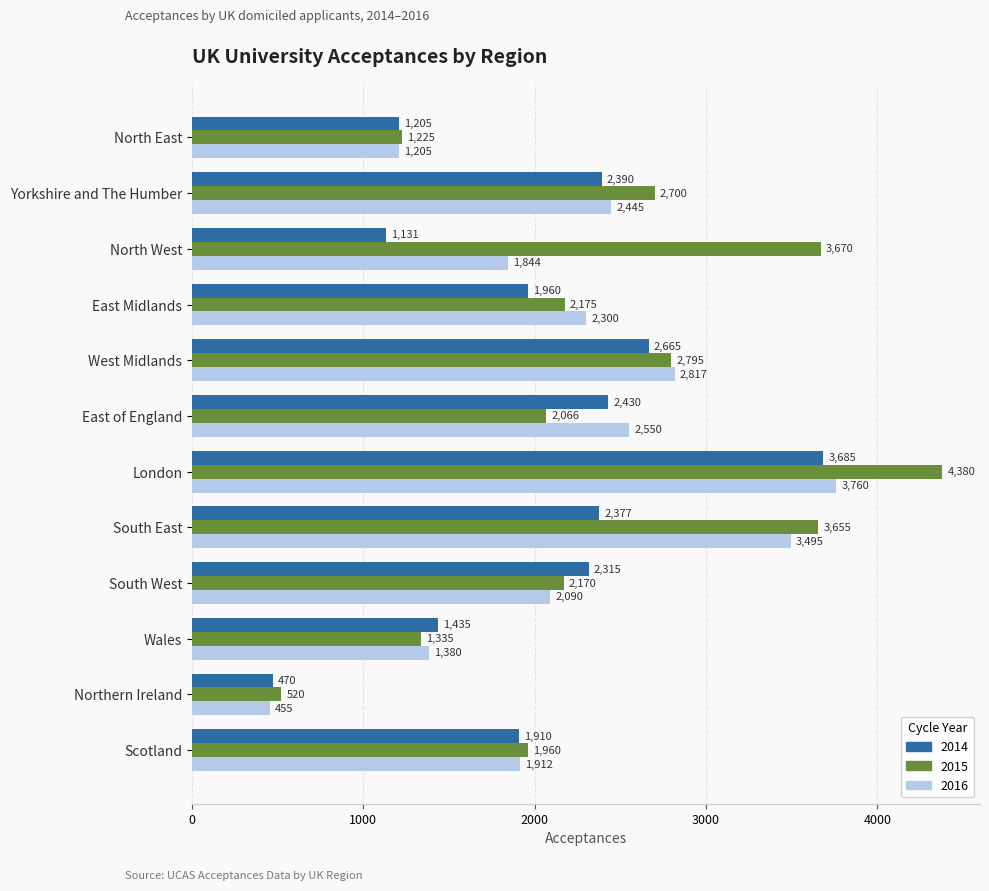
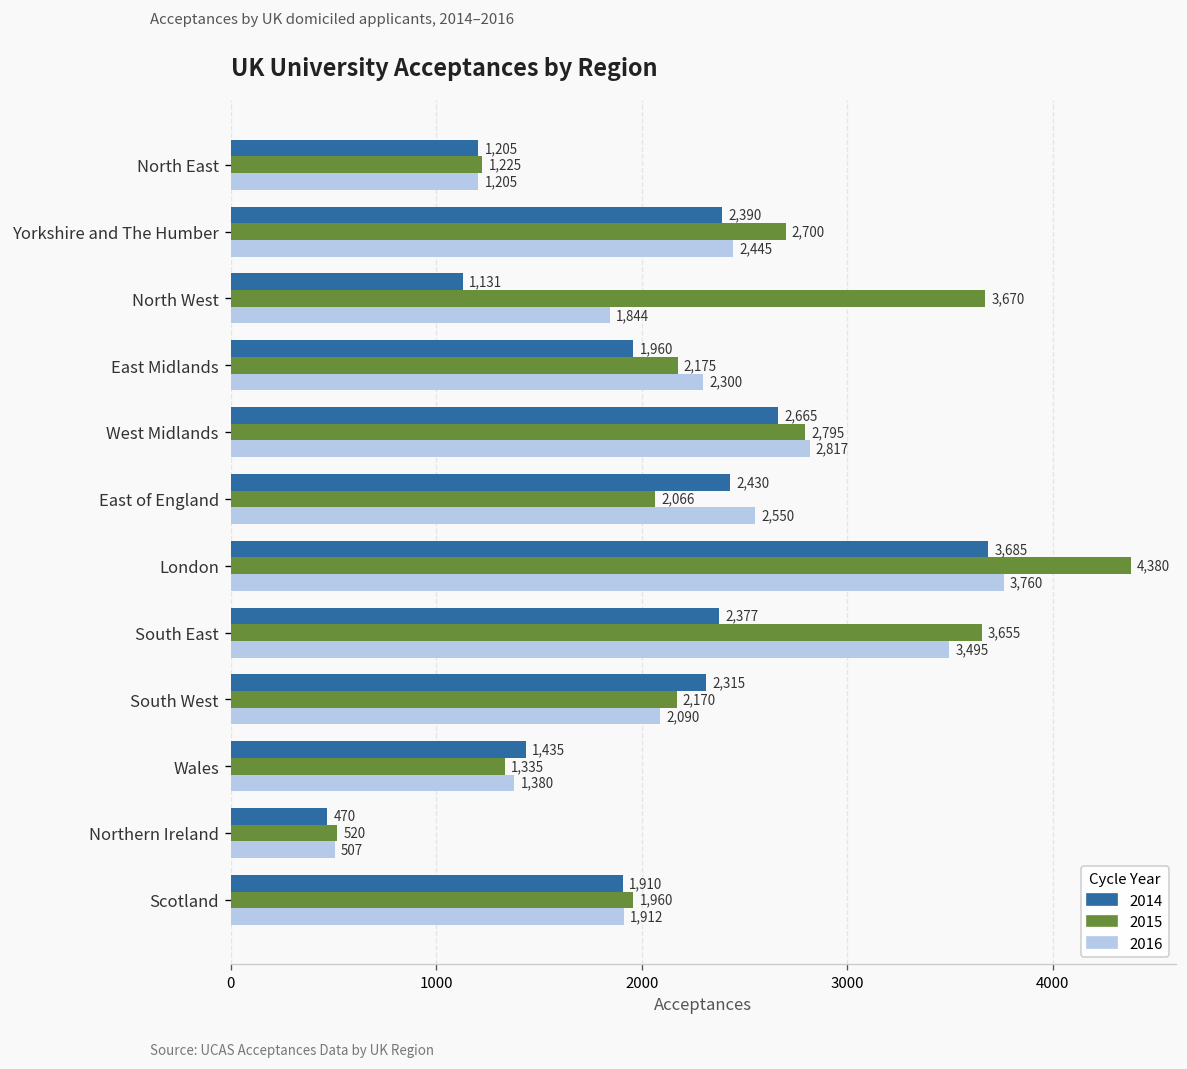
  {
    "2014": {
      "North East": "1,205",
      "Yorkshire and The Humber": "2,390",
      "North West": "1,131",
      "East Midlands": "1,960",
      "West Midlands": "2,665",
      "East of England": "2,430",
      "London": "3,685",
      "South East": "2,377",
      "South West": "2,315",
      "Wales": "1,435",
      "Northern Ireland": "470",
      "Scotland": "1,910"
    },
    "2015": {
      "North East": "1,225",
      "Yorkshire and The Humber": "2,700",
      "North West": "3,670",
      "East Midlands": "2,175",
      "West Midlands": "2,795",
      "East of England": "2,066",
      "London": "4,380",
      "South East": "3,655",
      "South West": "2,170",
      "Wales": "1,335",
      "Northern Ireland": "520",
      "Scotland": "1,960"
    },
    "2016": {
      "North East": "1,205",
      "Yorkshire and The Humber": "2,445",
      "North West": "1,844",
      "East Midlands": "2,300",
      "West Midlands": "2,817",
      "East of England": "2,550",
      "London": "3,760",
      "South East": "3,495",
      "South West": "2,090",
      "Wales": "1,380",
-     "Northern Ireland": "455",
+     "Northern Ireland": "507",
      "Scotland": "1,912"
    }
  }
